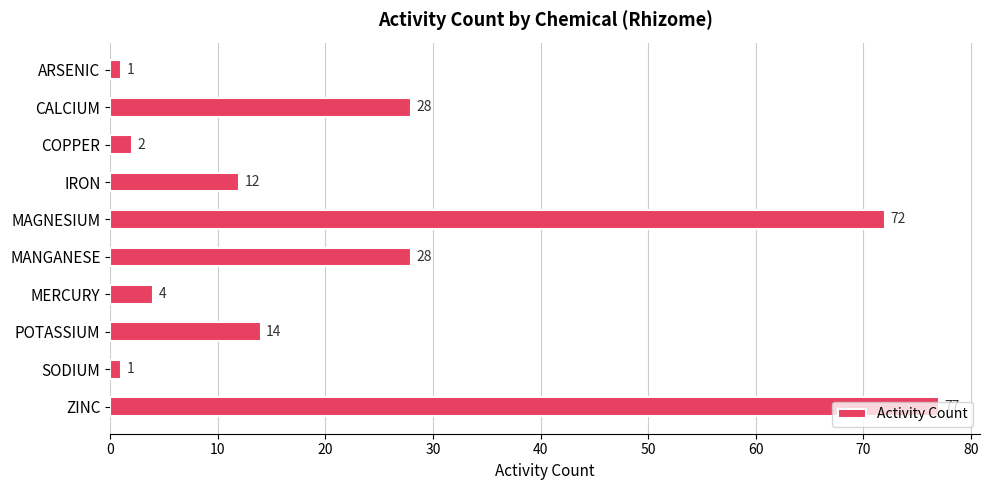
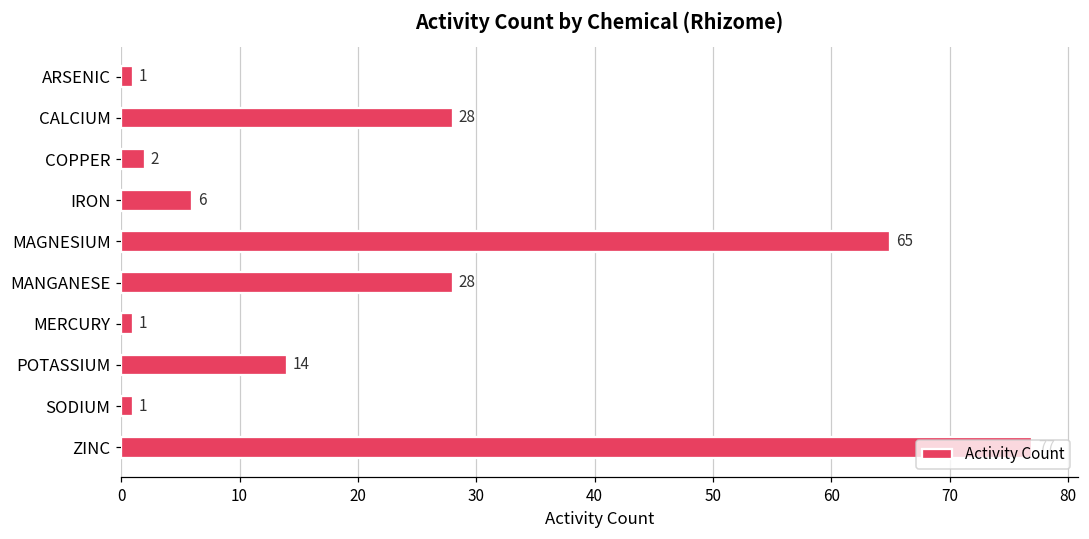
  {
    "ARSENIC": 1,
    "CALCIUM": 28,
    "COPPER": 2,
-   "IRON": 12,
-   "MAGNESIUM": 72,
+   "IRON": 6,
+   "MAGNESIUM": 65,
    "MANGANESE": 28,
-   "MERCURY": 4,
+   "MERCURY": 1,
    "POTASSIUM": 14,
    "SODIUM": 1
  }
